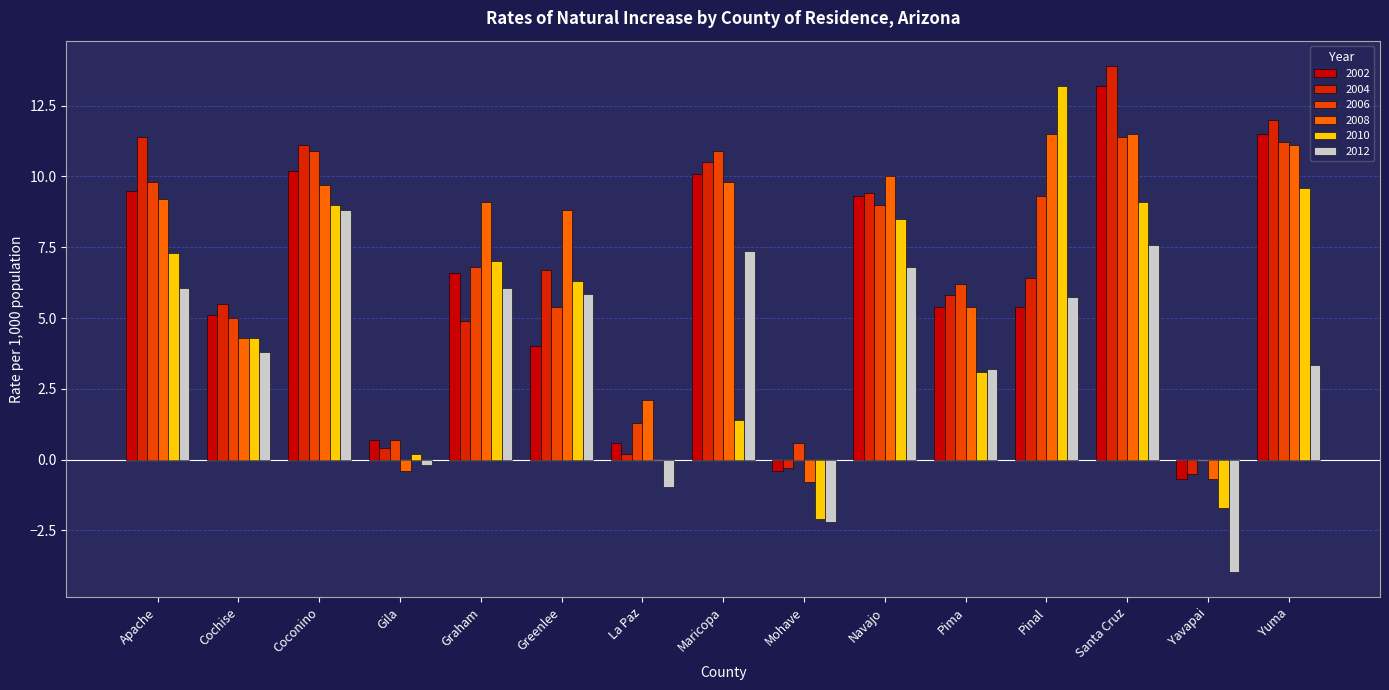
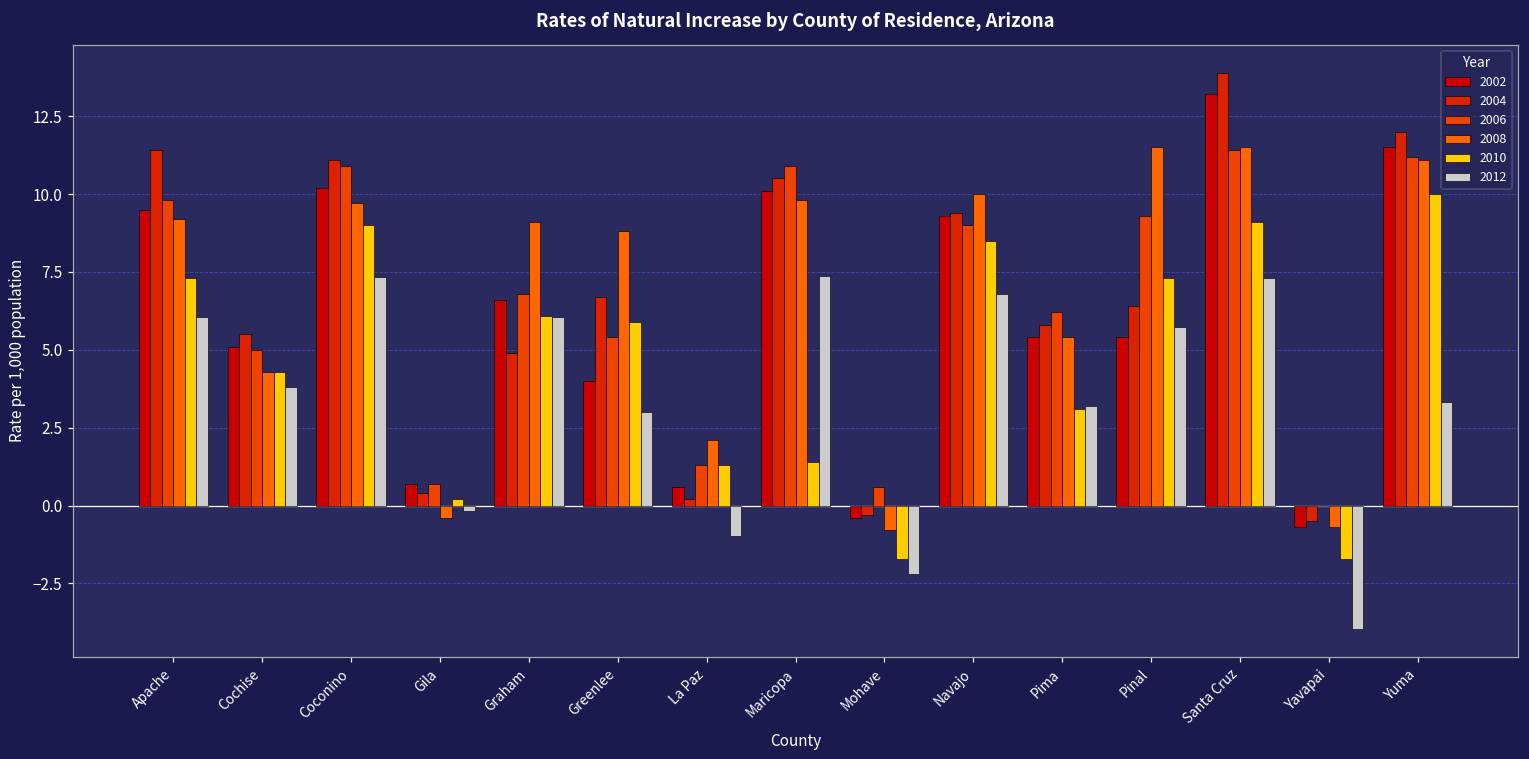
  {
    "2010": {
      "Apache": 7.3,
      "Cochise": 4.3,
      "Coconino": 9.0,
      "Gila": 0.2,
-     "Graham": 7.0,
-     "Greenlee": 6.3,
-     "La Paz": 0.0,
+     "Graham": 6.1,
+     "Greenlee": 5.9,
+     "La Paz": 1.3,
      "Maricopa": 1.4,
-     "Mohave": -2.1,
+     "Mohave": -1.7,
      "Navajo": 8.5,
      "Pima": 3.1,
-     "Pinal": 13.2,
+     "Pinal": 7.3,
      "Santa Cruz": 9.1,
      "Yavapai": -1.7,
-     "Yuma": 9.6
+     "Yuma": 10.0
    },
    "2012": {
      "Apache": 6.1,
      "Cochise": 3.8,
-     "Coconino": 8.8,
+     "Coconino": 7.3,
      "Gila": -0.2,
      "Graham": 6.1,
-     "Greenlee": 5.9,
+     "Greenlee": 3.0,
      "La Paz": -1.0,
      "Maricopa": 7.4,
      "Mohave": -2.2,
      "Navajo": 6.8,
      "Pima": 3.2,
      "Pinal": 5.7,
-     "Santa Cruz": 7.6,
+     "Santa Cruz": 7.3,
      "Yavapai": -4.0,
      "Yuma": 3.3
    }
  }
